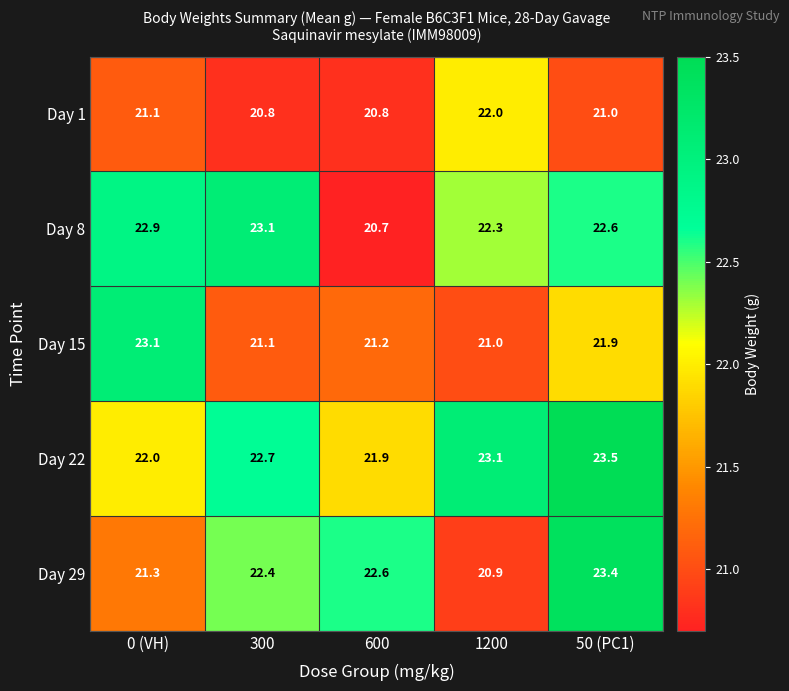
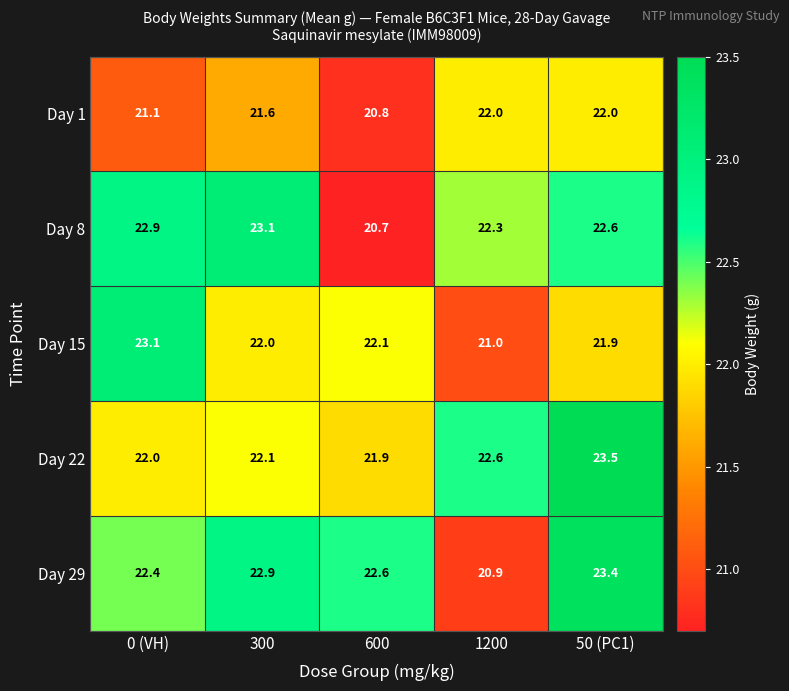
  {
    "Day 1": {
      "0 (VH)": 21.1,
-     "300": 20.8,
+     "300": 21.6,
      "600": 20.8,
      "1200": 22.0,
-     "50 (PC1)": 21.0
+     "50 (PC1)": 22.0
    },
    "Day 8": {
      "0 (VH)": 22.9,
      "300": 23.1,
      "600": 20.7,
      "1200": 22.3,
      "50 (PC1)": 22.6
    },
    "Day 15": {
      "0 (VH)": 23.1,
-     "300": 21.1,
-     "600": 21.2,
+     "300": 22.0,
+     "600": 22.1,
      "1200": 21.0,
      "50 (PC1)": 21.9
    },
    "Day 22": {
      "0 (VH)": 22.0,
-     "300": 22.7,
+     "300": 22.1,
      "600": 21.9,
-     "1200": 23.1,
+     "1200": 22.6,
      "50 (PC1)": 23.5
    },
    "Day 29": {
-     "0 (VH)": 21.3,
-     "300": 22.4,
+     "0 (VH)": 22.4,
+     "300": 22.9,
      "600": 22.6,
      "1200": 20.9,
      "50 (PC1)": 23.4
    }
  }
